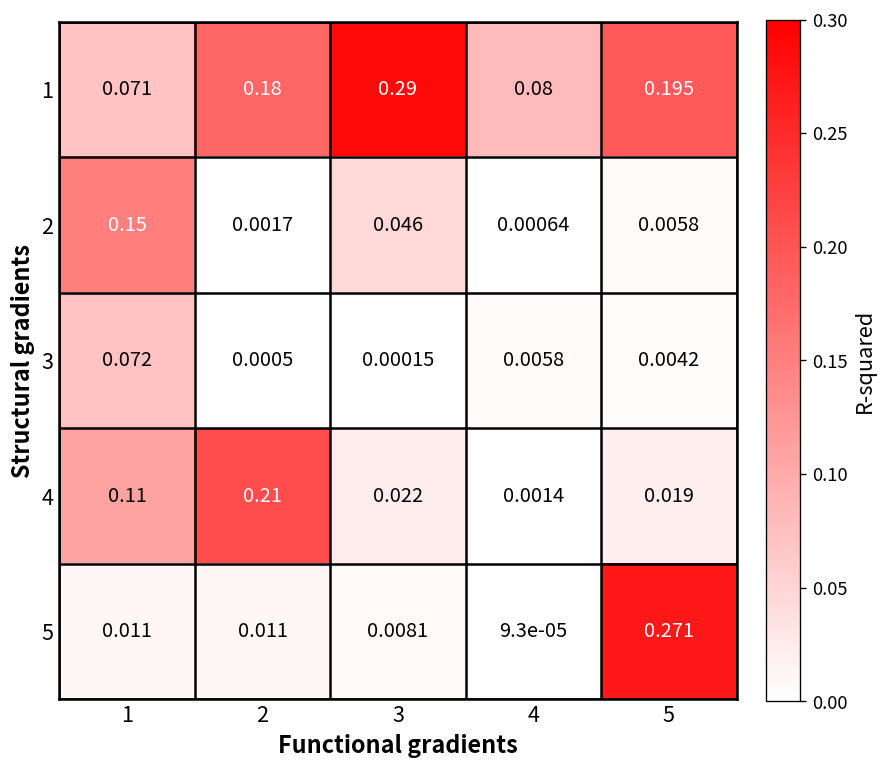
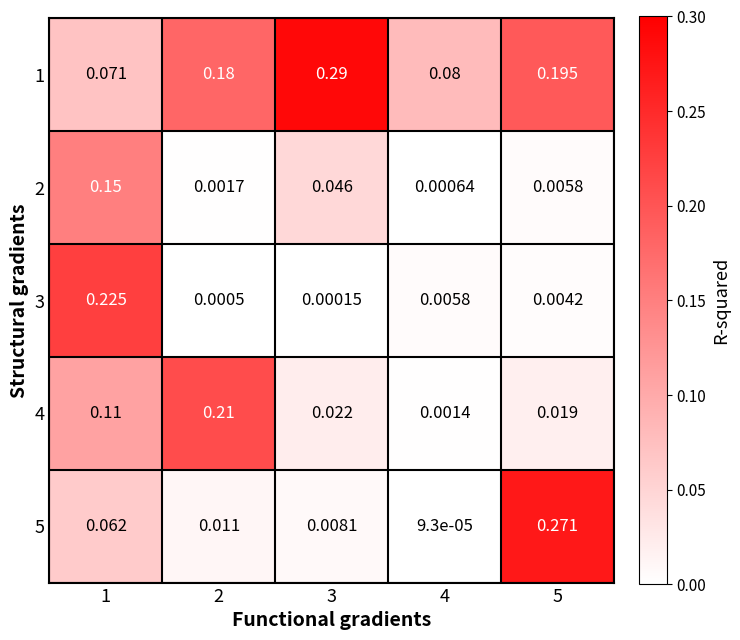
  {
    "1": {
      "1": "0.071",
      "2": "0.18",
      "3": "0.29",
      "4": "0.08",
      "5": "0.195"
    },
    "2": {
      "1": "0.15",
      "2": "0.0017",
      "3": "0.046",
      "4": "0.00064",
      "5": "0.0058"
    },
    "3": {
-     "1": "0.072",
+     "1": "0.225",
      "2": "0.0005",
      "3": "0.00015",
      "4": "0.0058",
      "5": "0.0042"
    },
    "4": {
      "1": "0.11",
      "2": "0.21",
      "3": "0.022",
      "4": "0.0014",
      "5": "0.019"
    },
    "5": {
-     "1": "0.011",
+     "1": "0.062",
      "2": "0.011",
      "3": "0.0081",
      "4": "9.3e-05",
      "5": "0.271"
    }
  }
